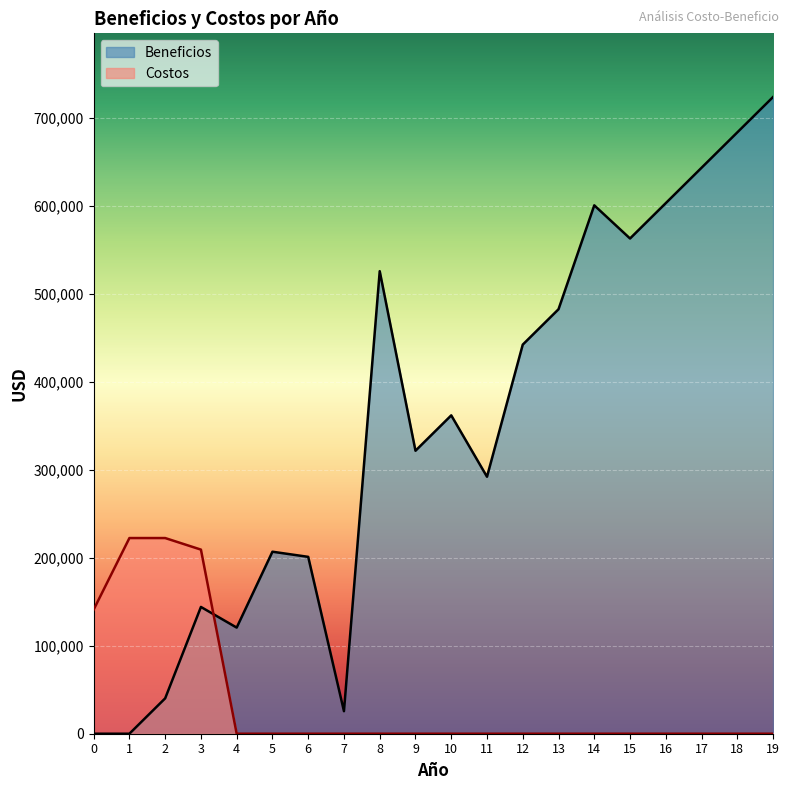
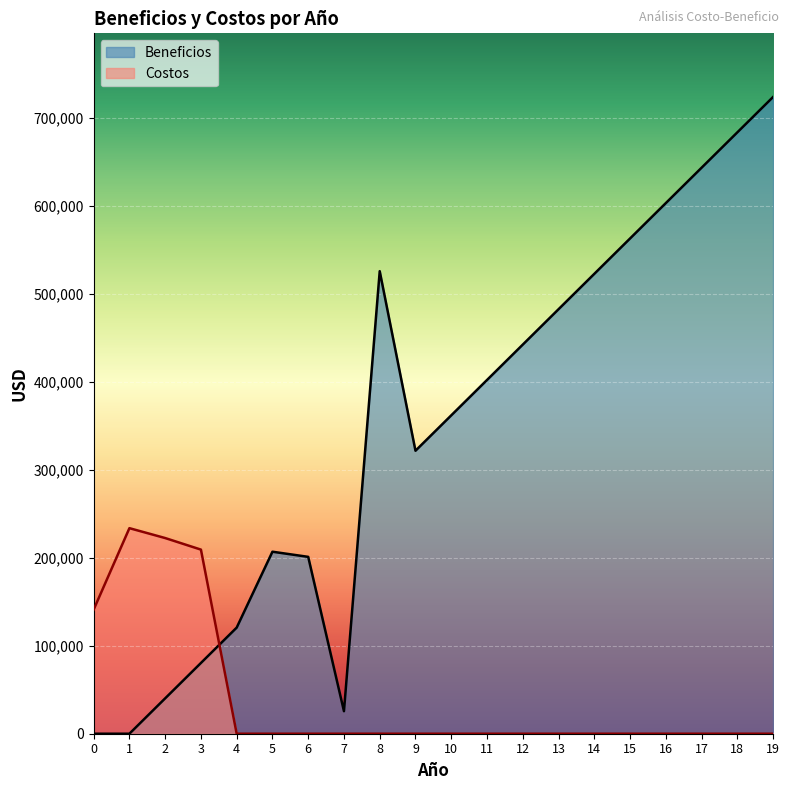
  {
    "Beneficios": {
      "0": "0",
      "1": "0",
      "2": "40,000",
-     "3": "140,000",
+     "3": "80,000",
      "4": "120,000",
      "5": "210,000",
      "6": "200,000",
      "7": "30,000",
      "8": "530,000",
      "9": "320,000",
      "10": "360,000",
-     "11": "290,000",
+     "11": "400,000",
      "12": "440,000",
      "13": "480,000",
-     "14": "600,000",
+     "14": "520,000",
      "15": "560,000",
      "16": "600,000",
      "17": "640,000",
      "18": "680,000",
      "19": "720,000"
    },
    "Costos": {
      "0": "140,000",
-     "1": "220,000",
+     "1": "230,000",
      "2": "220,000",
      "3": "210,000",
      "4": "0",
      "5": "0",
      "6": "0",
      "7": "0",
      "8": "0",
      "9": "0",
      "10": "0",
      "11": "0",
      "12": "0",
      "13": "0",
      "14": "0",
      "15": "0",
      "16": "0",
      "17": "0",
      "18": "0",
      "19": "0"
    }
  }
